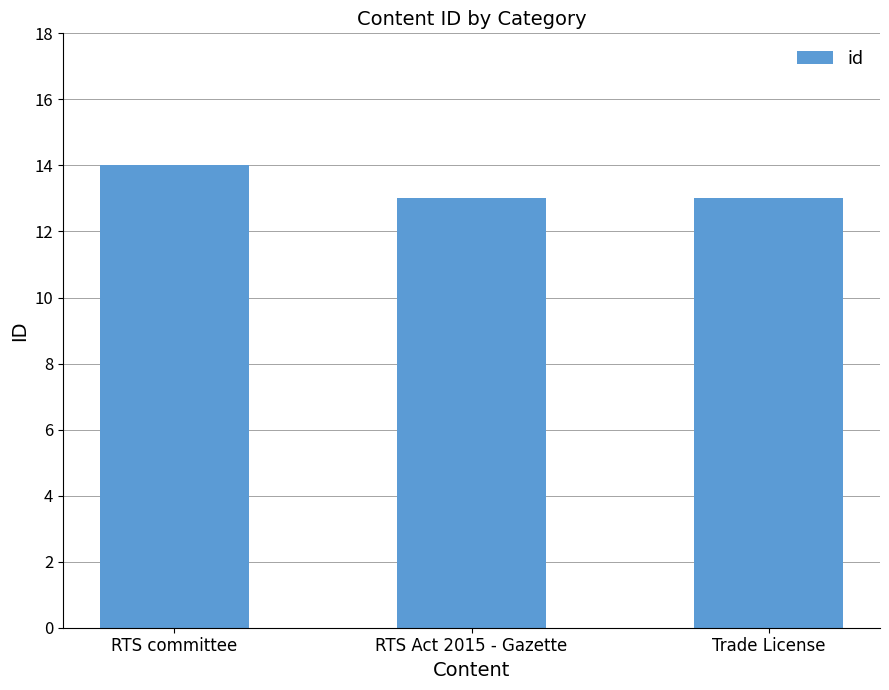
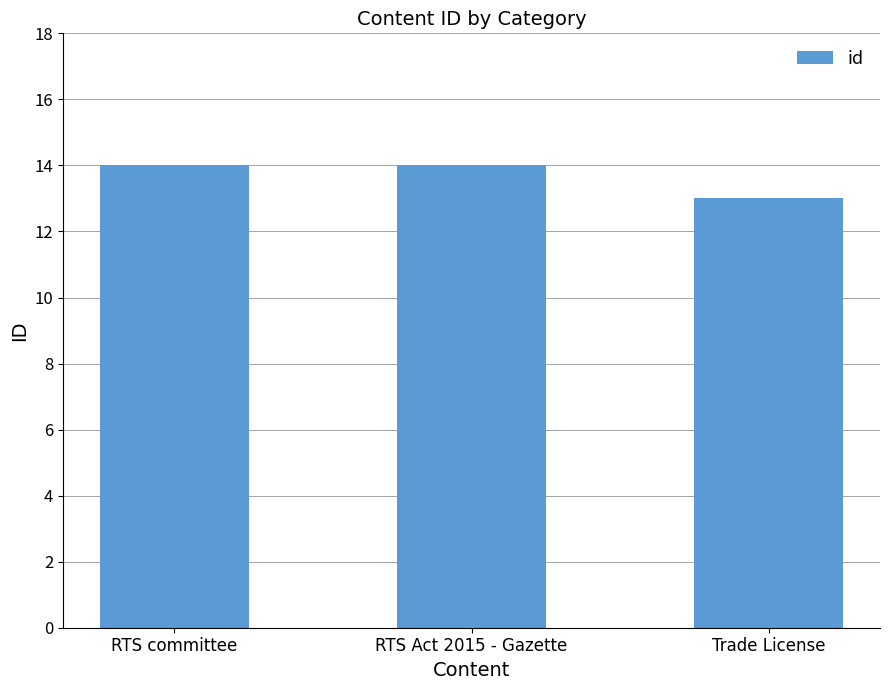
  {
    "RTS committee": 14,
-   "RTS Act 2015 - Gazette": 13,
+   "RTS Act 2015 - Gazette": 14,
    "Trade License": 13
  }
